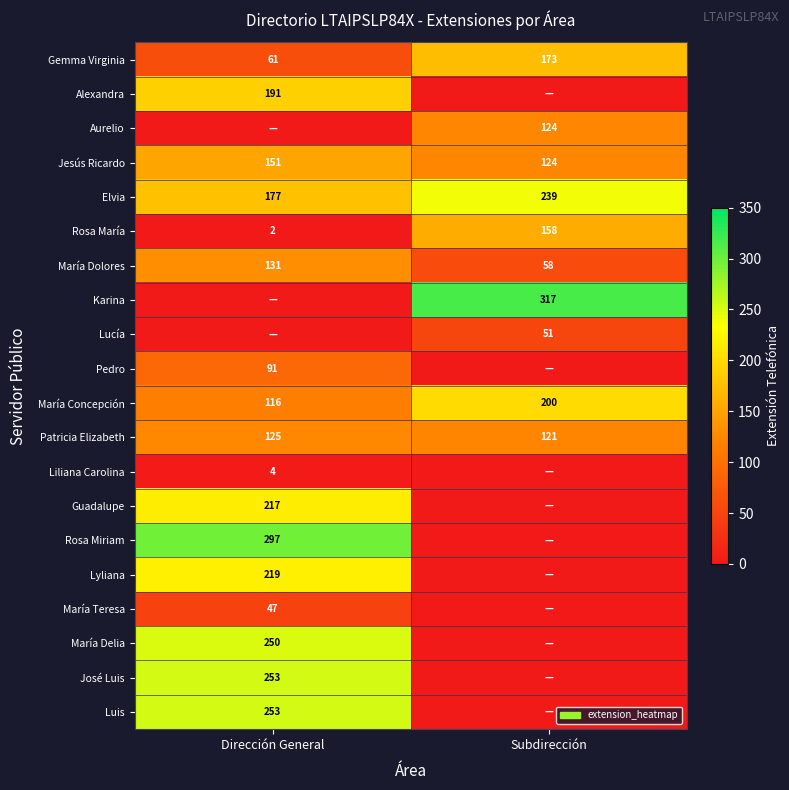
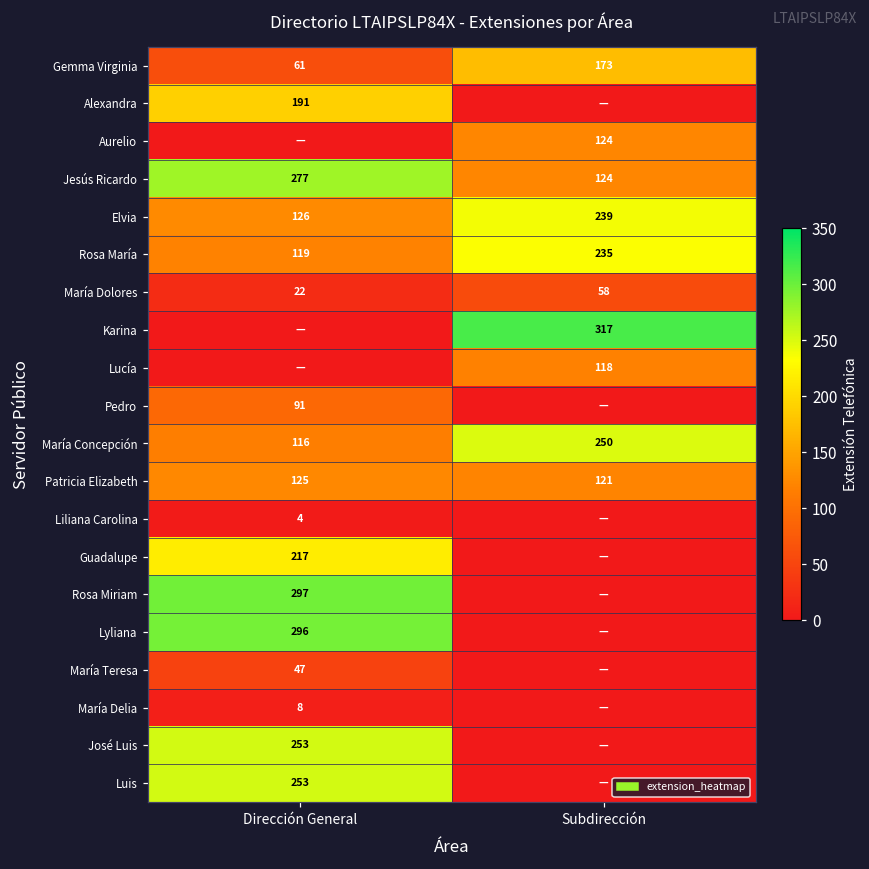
  {
    "Gemma Virginia": {
      "Dirección General": 61,
      "Subdirección": 173
    },
    "Alexandra": {
      "Dirección General": 191
    },
    "Aurelio": {
      "Subdirección": 124
    },
    "Jesús Ricardo": {
-     "Dirección General": 151,
+     "Dirección General": 277,
      "Subdirección": 124
    },
    "Elvia": {
-     "Dirección General": 177,
+     "Dirección General": 126,
      "Subdirección": 239
    },
    "Rosa María": {
-     "Dirección General": 2,
-     "Subdirección": 158
+     "Dirección General": 119,
+     "Subdirección": 235
    },
    "María Dolores": {
-     "Dirección General": 131,
+     "Dirección General": 22,
      "Subdirección": 58
    },
    "Karina": {
      "Subdirección": 317
    },
    "Lucía": {
-     "Subdirección": 51
+     "Subdirección": 118
    },
    "Pedro": {
      "Dirección General": 91
    },
    "María Concepción": {
      "Dirección General": 116,
-     "Subdirección": 200
+     "Subdirección": 250
    },
    "Patricia Elizabeth": {
      "Dirección General": 125,
      "Subdirección": 121
    },
    "Liliana Carolina": {
      "Dirección General": 4
    },
    "Guadalupe": {
      "Dirección General": 217
    },
    "Rosa Miriam": {
      "Dirección General": 297
    },
    "Lyliana": {
-     "Dirección General": 219
+     "Dirección General": 296
    },
    "María Teresa": {
      "Dirección General": 47
    },
    "María Delia": {
-     "Dirección General": 250
+     "Dirección General": 8
    },
    "José Luis": {
      "Dirección General": 253
    },
    "Luis": {
      "Dirección General": 253
    }
  }
